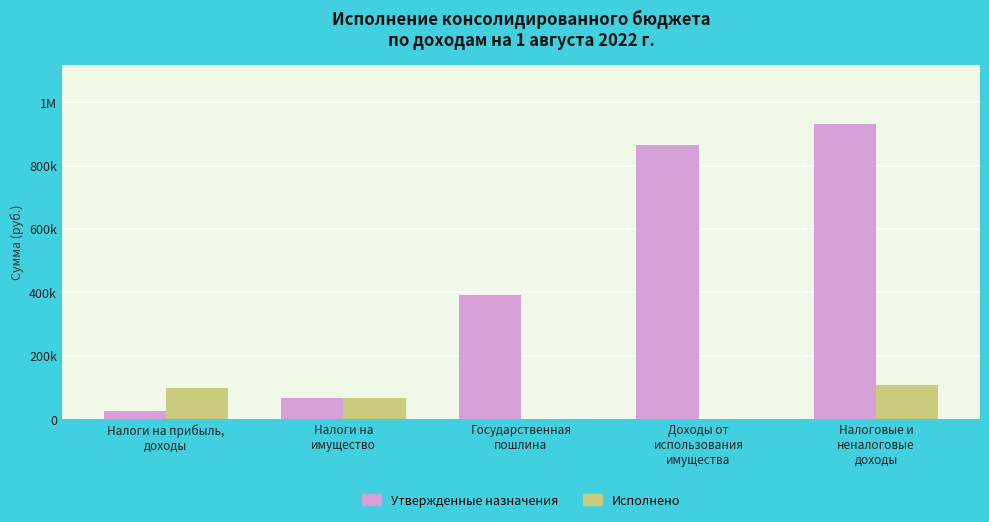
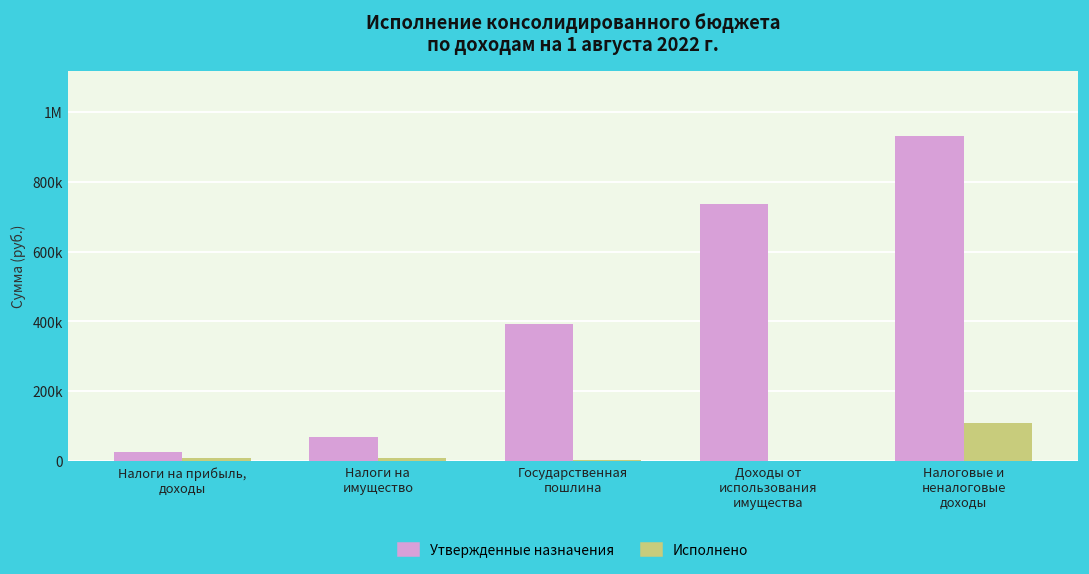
  {
    "Утвержденные назначения": {
      "Налоги на прибыль, доходы": 20000,
      "Налоги на имущество": 70000,
      "Государственная пошлина": 390000,
-     "Доходы от использования имущества": 870000,
+     "Доходы от использования имущества": 740000,
      "Налоговые и неналоговые доходы": 930000
    },
    "Исполнено": {
-     "Налоги на прибыль, доходы": 100000,
-     "Налоги на имущество": 70000,
+     "Налоги на прибыль, доходы": 10000,
+     "Налоги на имущество": 10000,
      "Доходы от использования имущества": 0,
      "Налоговые и неналоговые доходы": 110000
    }
  }
